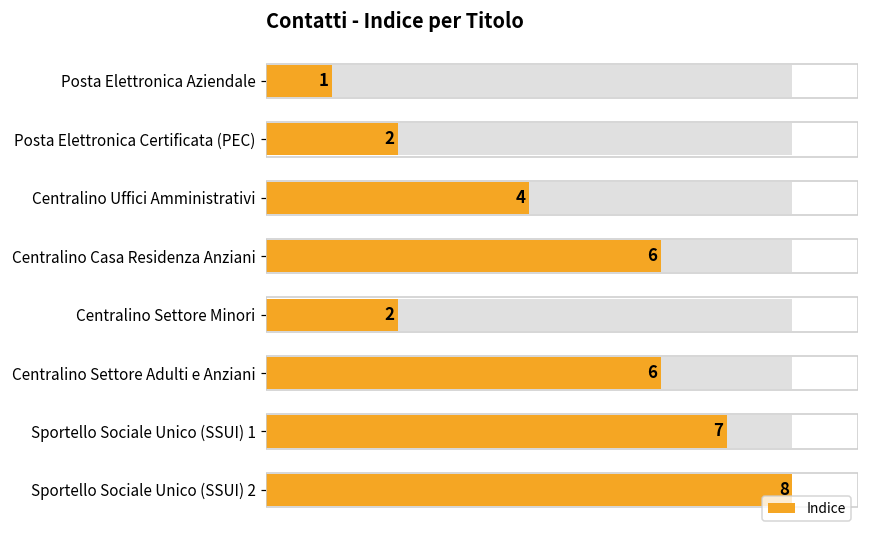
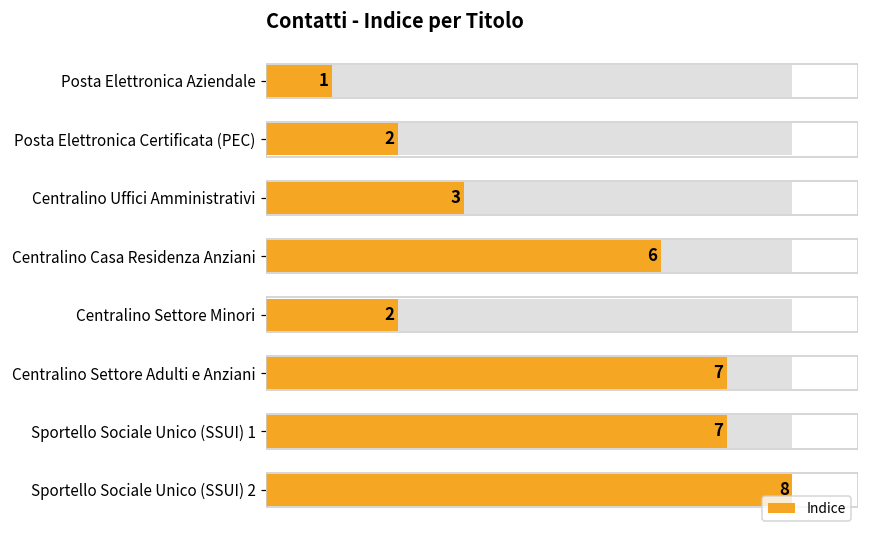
  {
    "Indice": {
-     "Centralino Uffici Amministrativi": 4,
-     "Centralino Settore Adulti e Anziani": 6
+     "Centralino Uffici Amministrativi": 3,
+     "Centralino Settore Adulti e Anziani": 7
    }
  }
